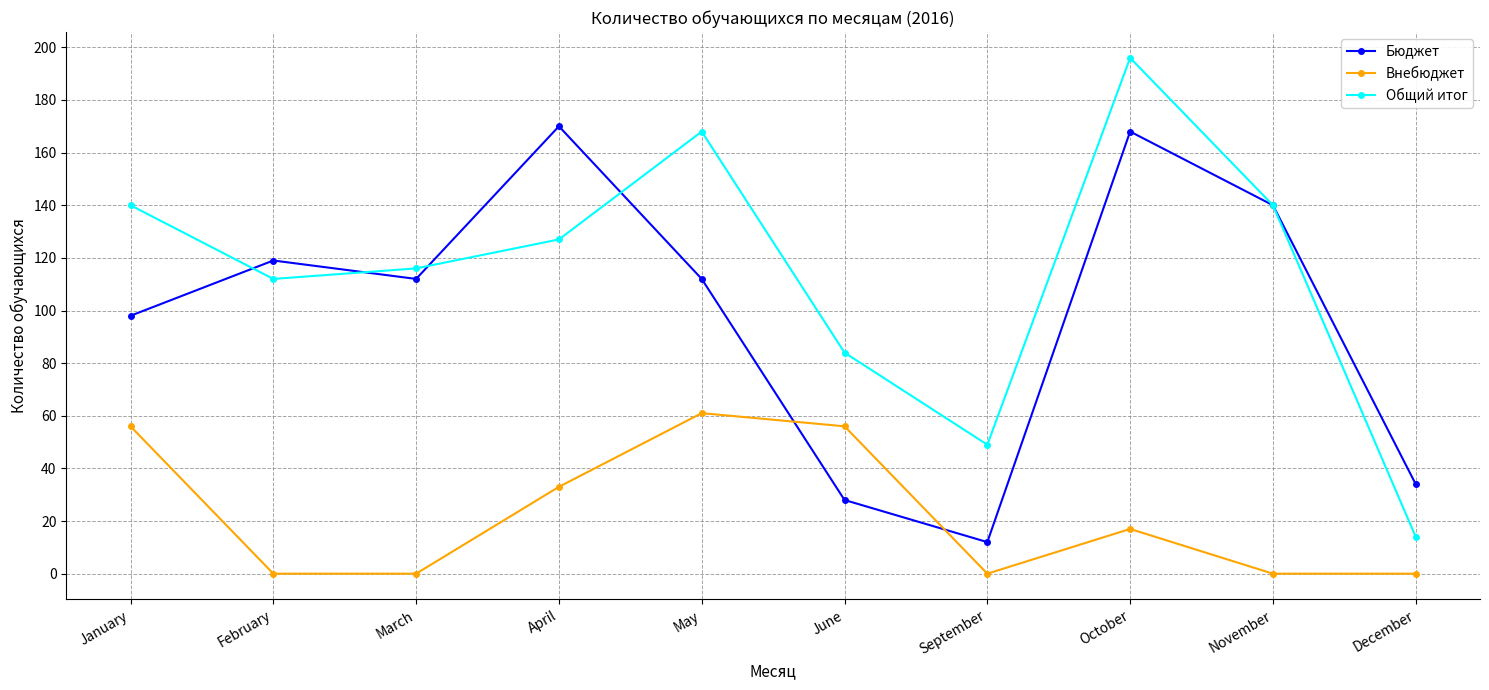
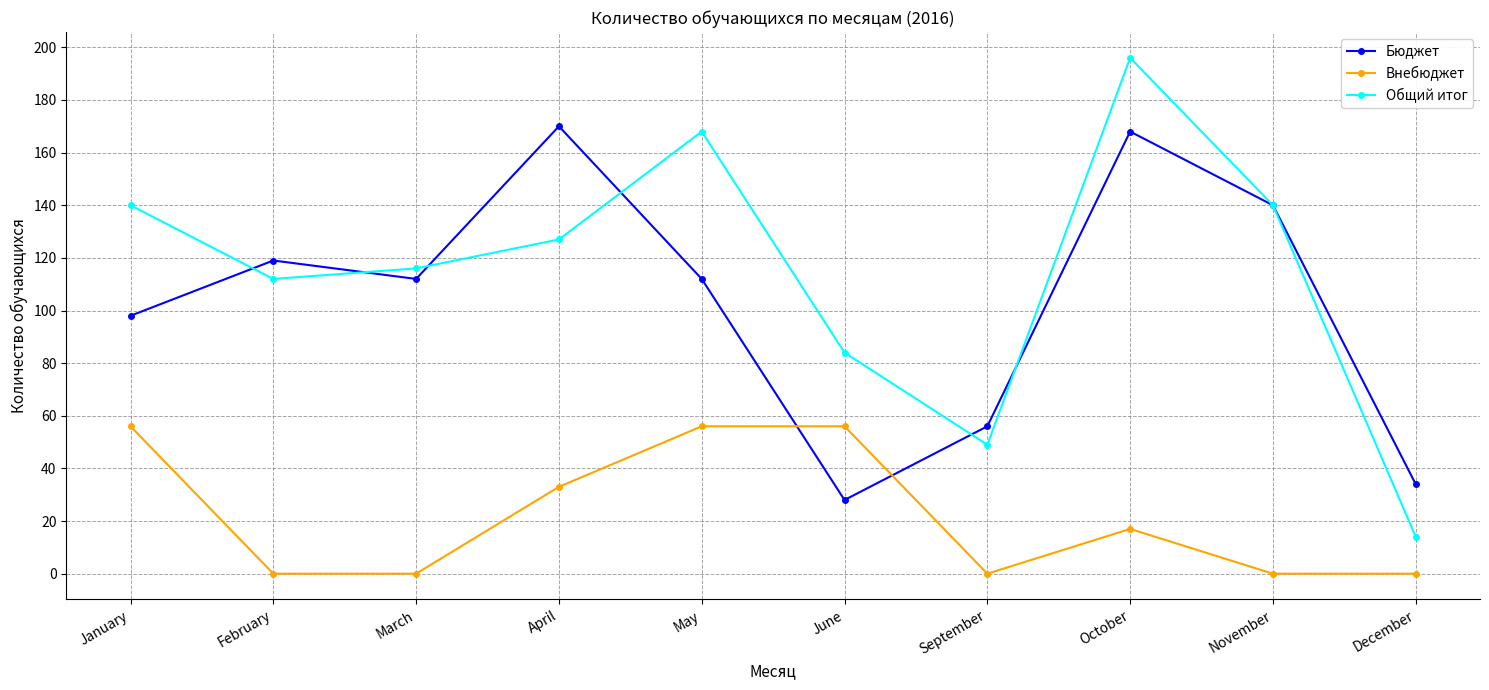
  {
    "Бюджет": {
      "January": 98,
      "February": 119,
      "March": 112,
      "April": 170,
      "May": 112,
      "June": 28,
-     "September": 12,
+     "September": 56,
      "October": 168,
      "December": 34
    },
    "Внебюджет": {
      "January": 56,
      "February": 0,
      "March": 0,
      "April": 33,
-     "May": 61,
+     "May": 56,
      "June": 56,
      "September": 0,
      "October": 17,
      "November": 0,
      "December": 0
    },
    "Общий итог": {
      "January": 140,
      "February": 112,
      "March": 116,
      "April": 127,
      "May": 168,
      "June": 84,
      "September": 49,
      "October": 196,
      "December": 14
    }
  }
